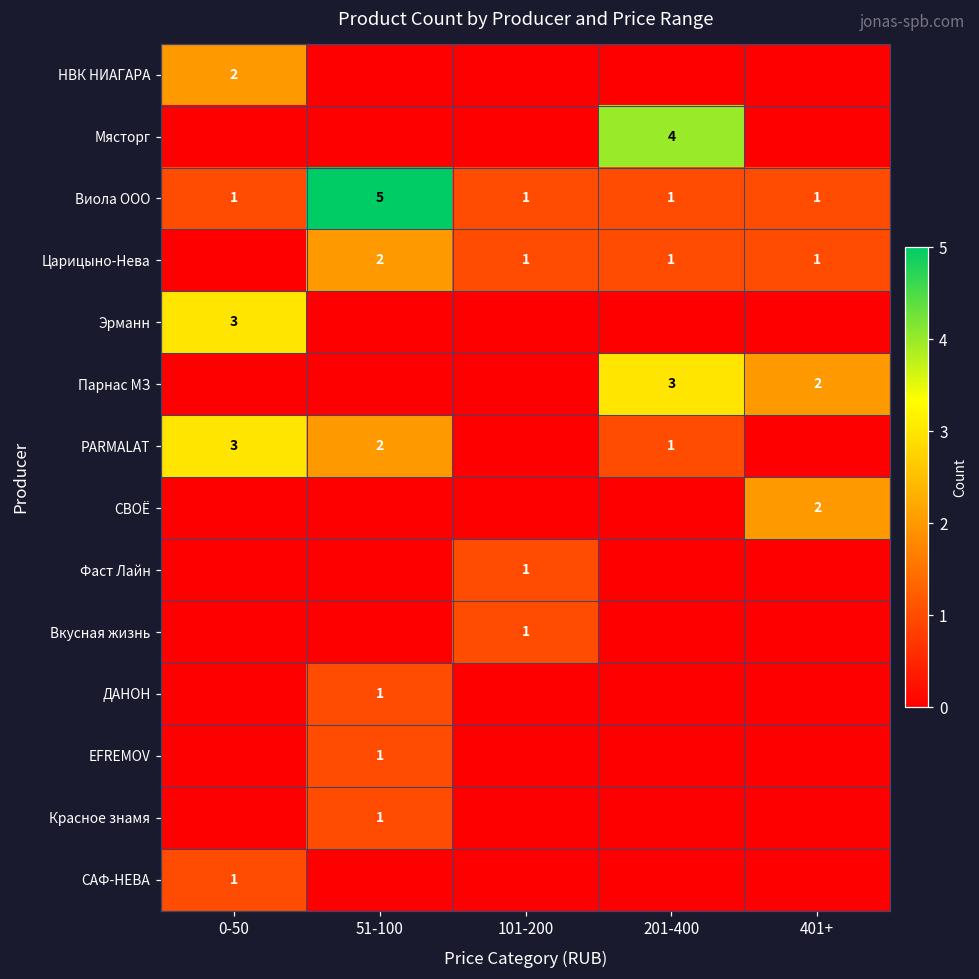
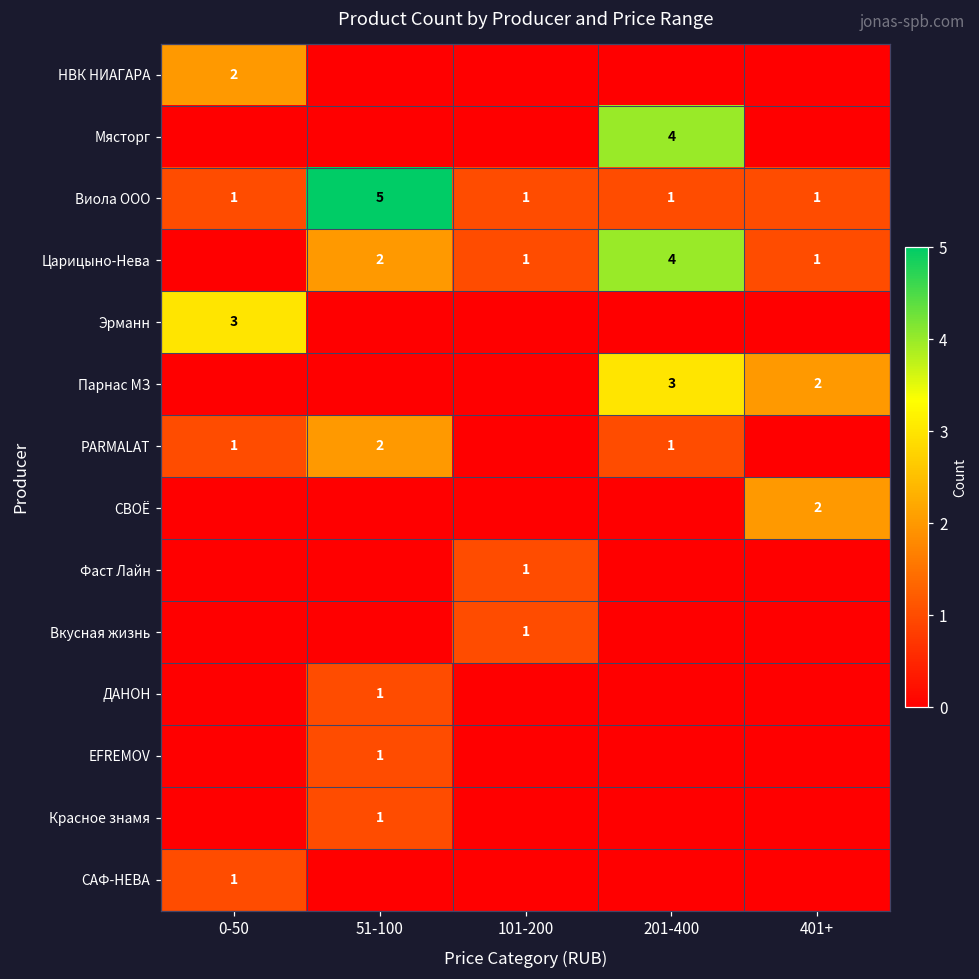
  {
    "НВК НИАГАРА": {
      "0-50": 2
    },
    "Мясторг": {
      "201-400": 4
    },
    "Виола ООО": {
      "0-50": 1,
      "51-100": 5,
      "101-200": 1,
      "201-400": 1,
      "401+": 1
    },
    "Царицыно-Нева": {
      "51-100": 2,
      "101-200": 1,
-     "201-400": 1,
+     "201-400": 4,
      "401+": 1
    },
    "Эрманн": {
      "0-50": 3
    },
    "Парнас МЗ": {
      "201-400": 3,
      "401+": 2
    },
    "PARMALAT": {
-     "0-50": 3,
+     "0-50": 1,
      "51-100": 2,
      "201-400": 1
    },
    "СВОЁ": {
      "401+": 2
    },
    "Фаст Лайн": {
      "101-200": 1
    },
    "Вкусная жизнь": {
      "101-200": 1
    },
    "ДАНОН": {
      "51-100": 1
    },
    "EFREMOV": {
      "51-100": 1
    },
    "Красное знамя": {
      "51-100": 1
    },
    "САФ-НЕВА": {
      "0-50": 1
    }
  }
